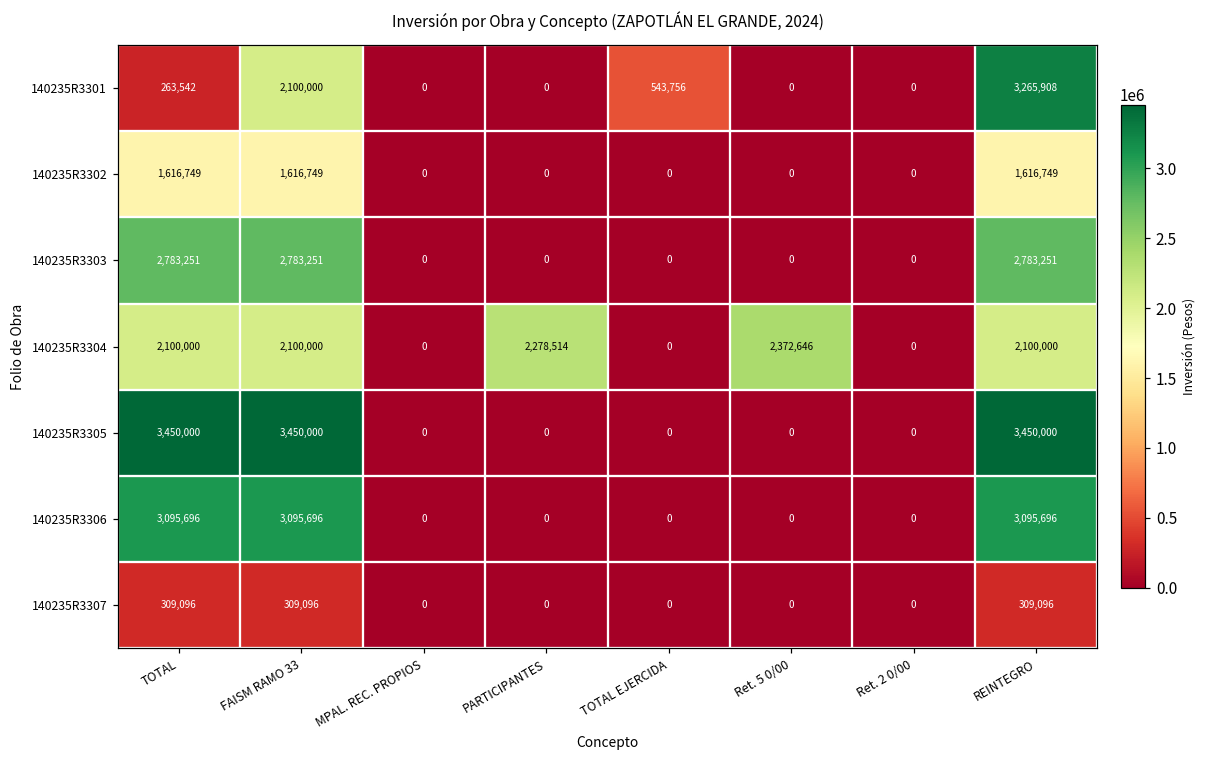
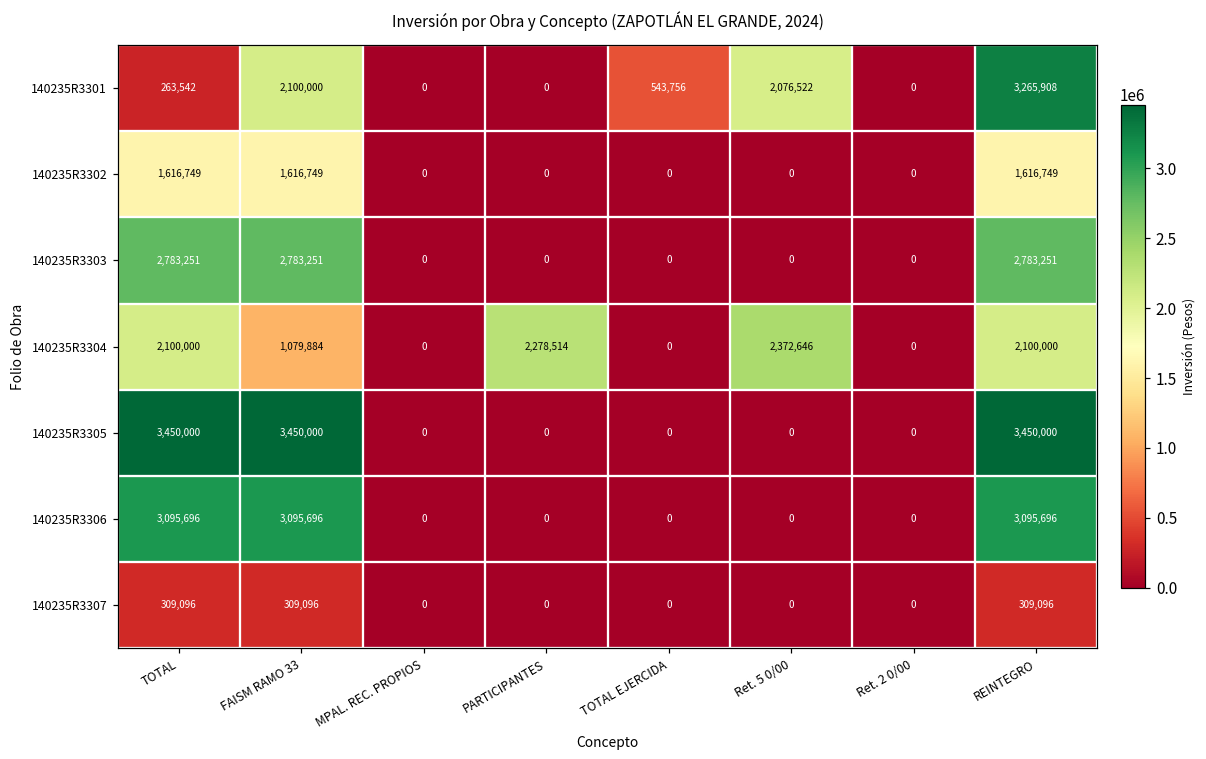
  {
    "140235R3301": {
      "TOTAL": "263,542",
      "FAISM RAMO 33": "2,100,000",
      "MPAL. REC. PROPIOS": "0",
      "PARTICIPANTES": "0",
      "TOTAL EJERCIDA": "543,756",
-     "Ret. 5 0/00": "0",
+     "Ret. 5 0/00": "2,076,522",
      "Ret. 2 0/00": "0",
      "REINTEGRO": "3,265,908"
    },
    "140235R3302": {
      "TOTAL": "1,616,749",
      "FAISM RAMO 33": "1,616,749",
      "MPAL. REC. PROPIOS": "0",
      "PARTICIPANTES": "0",
      "TOTAL EJERCIDA": "0",
      "Ret. 5 0/00": "0",
      "Ret. 2 0/00": "0",
      "REINTEGRO": "1,616,749"
    },
    "140235R3303": {
      "TOTAL": "2,783,251",
      "FAISM RAMO 33": "2,783,251",
      "MPAL. REC. PROPIOS": "0",
      "PARTICIPANTES": "0",
      "TOTAL EJERCIDA": "0",
      "Ret. 5 0/00": "0",
      "Ret. 2 0/00": "0",
      "REINTEGRO": "2,783,251"
    },
    "140235R3304": {
      "TOTAL": "2,100,000",
-     "FAISM RAMO 33": "2,100,000",
+     "FAISM RAMO 33": "1,079,884",
      "MPAL. REC. PROPIOS": "0",
      "PARTICIPANTES": "2,278,514",
      "TOTAL EJERCIDA": "0",
      "Ret. 5 0/00": "2,372,646",
      "Ret. 2 0/00": "0",
      "REINTEGRO": "2,100,000"
    },
    "140235R3305": {
      "TOTAL": "3,450,000",
      "FAISM RAMO 33": "3,450,000",
      "MPAL. REC. PROPIOS": "0",
      "PARTICIPANTES": "0",
      "TOTAL EJERCIDA": "0",
      "Ret. 5 0/00": "0",
      "Ret. 2 0/00": "0",
      "REINTEGRO": "3,450,000"
    },
    "140235R3306": {
      "TOTAL": "3,095,696",
      "FAISM RAMO 33": "3,095,696",
      "MPAL. REC. PROPIOS": "0",
      "PARTICIPANTES": "0",
      "TOTAL EJERCIDA": "0",
      "Ret. 5 0/00": "0",
      "Ret. 2 0/00": "0",
      "REINTEGRO": "3,095,696"
    },
    "140235R3307": {
      "TOTAL": "309,096",
      "FAISM RAMO 33": "309,096",
      "MPAL. REC. PROPIOS": "0",
      "PARTICIPANTES": "0",
      "TOTAL EJERCIDA": "0",
      "Ret. 5 0/00": "0",
      "Ret. 2 0/00": "0",
      "REINTEGRO": "309,096"
    }
  }
